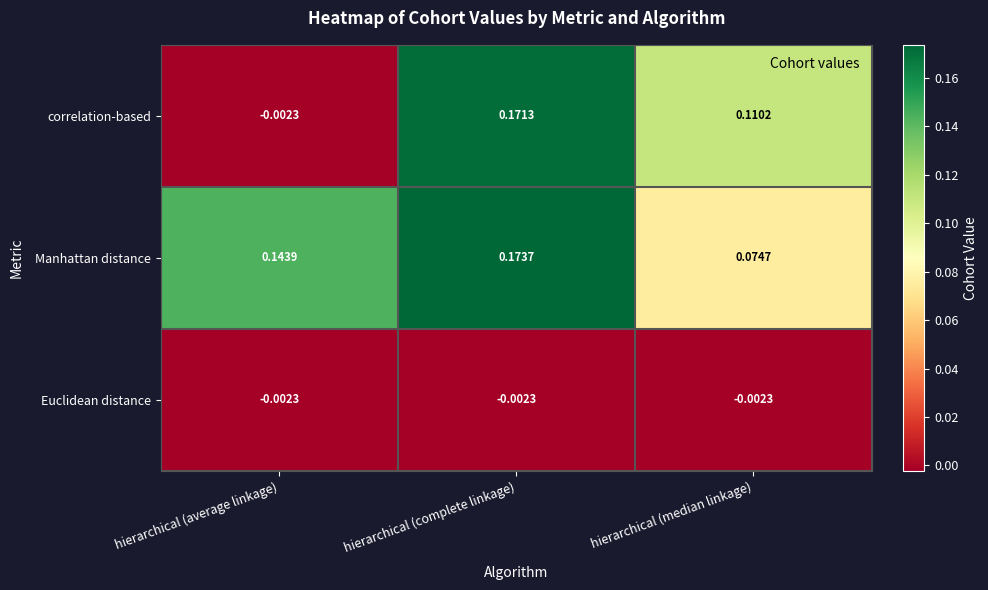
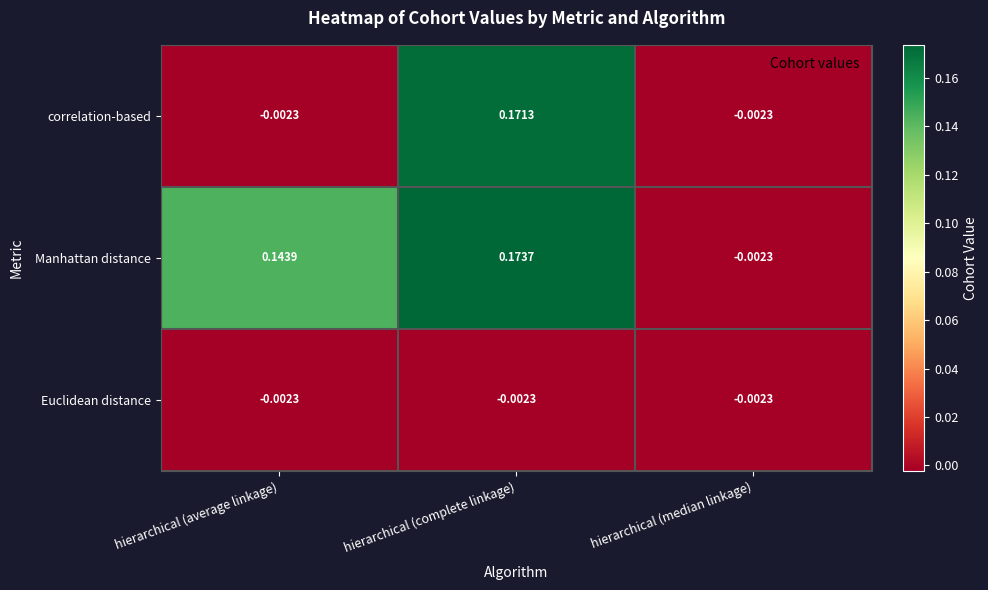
  {
    "correlation-based": {
      "hierarchical (average linkage)": -0.0023,
      "hierarchical (complete linkage)": 0.1713,
-     "hierarchical (median linkage)": 0.1102
+     "hierarchical (median linkage)": -0.0023
    },
    "Manhattan distance": {
      "hierarchical (average linkage)": 0.1439,
      "hierarchical (complete linkage)": 0.1737,
-     "hierarchical (median linkage)": 0.0747
+     "hierarchical (median linkage)": -0.0023
    },
    "Euclidean distance": {
      "hierarchical (average linkage)": -0.0023,
      "hierarchical (complete linkage)": -0.0023,
      "hierarchical (median linkage)": -0.0023
    }
  }
